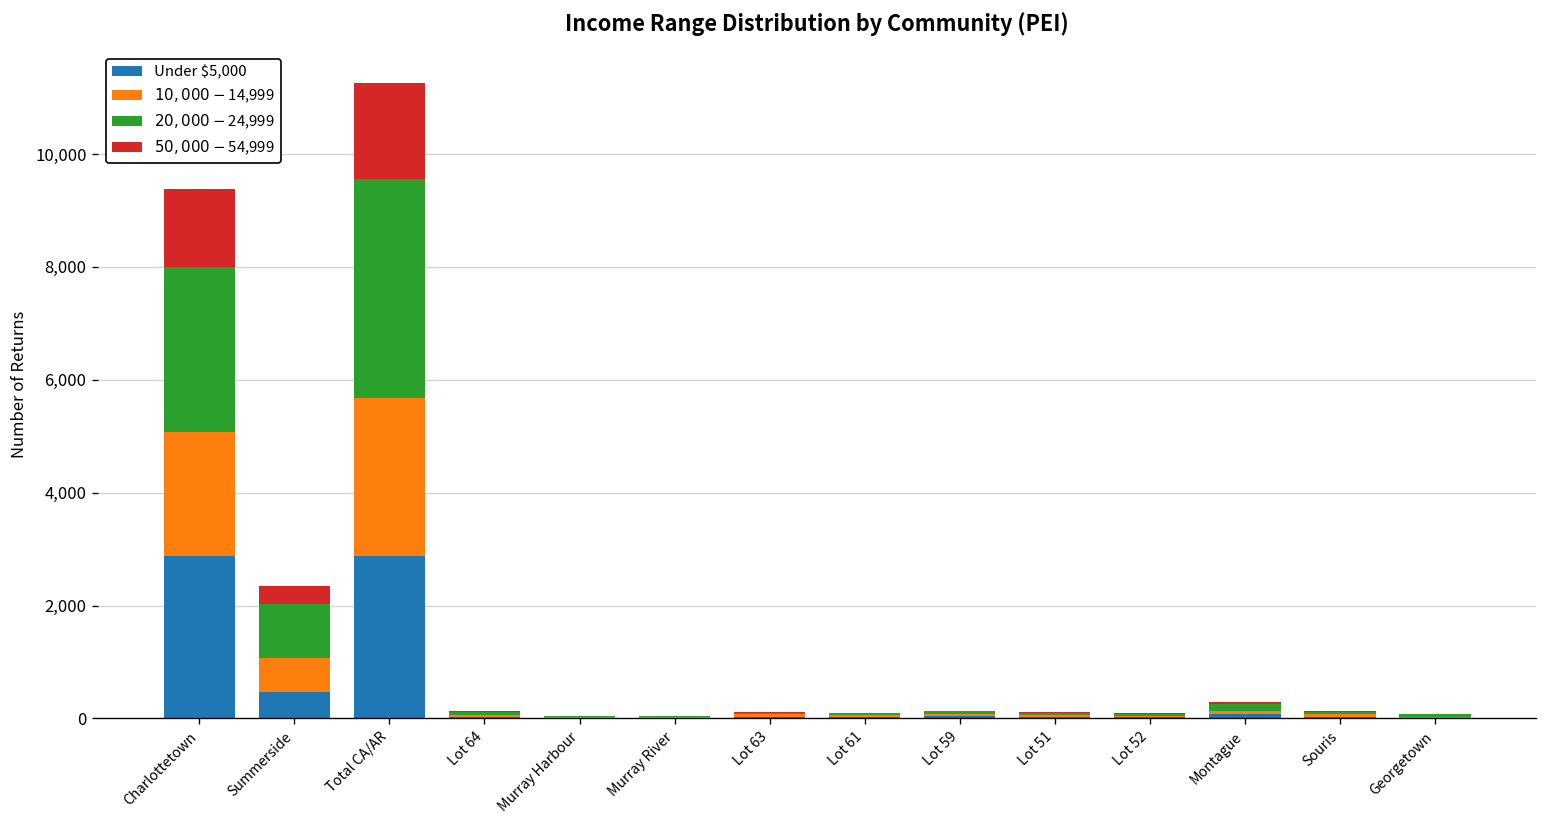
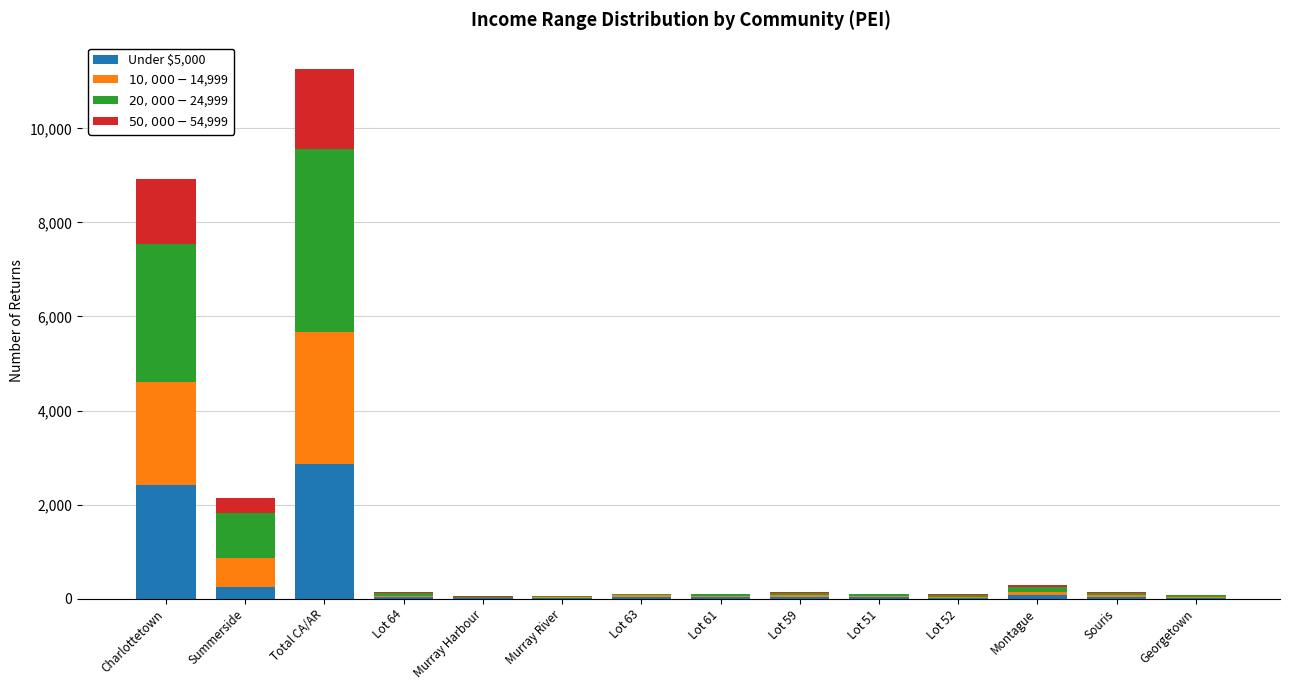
  {
    "Under $5,000": {
-     "Charlottetown": "2,900",
-     "Summerside": "500",
+     "Charlottetown": "2,400",
+     "Summerside": "300",
      "Total CA/AR": "2,900",
      "Montague": "100"
    }
  }
